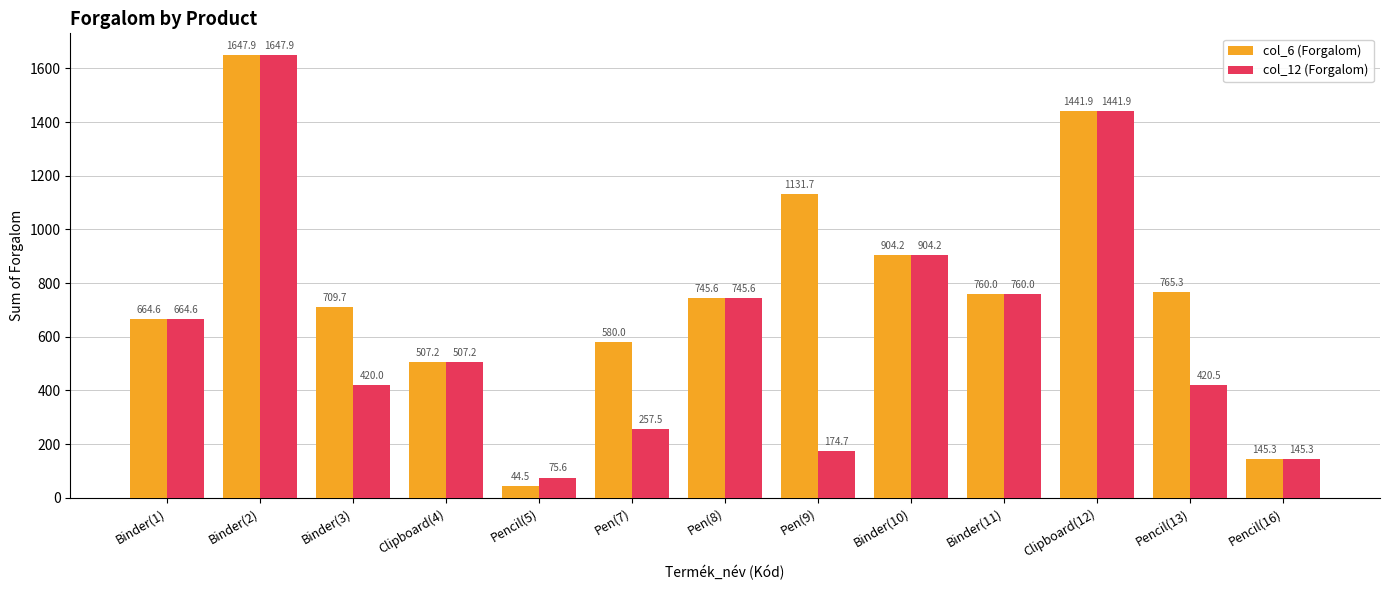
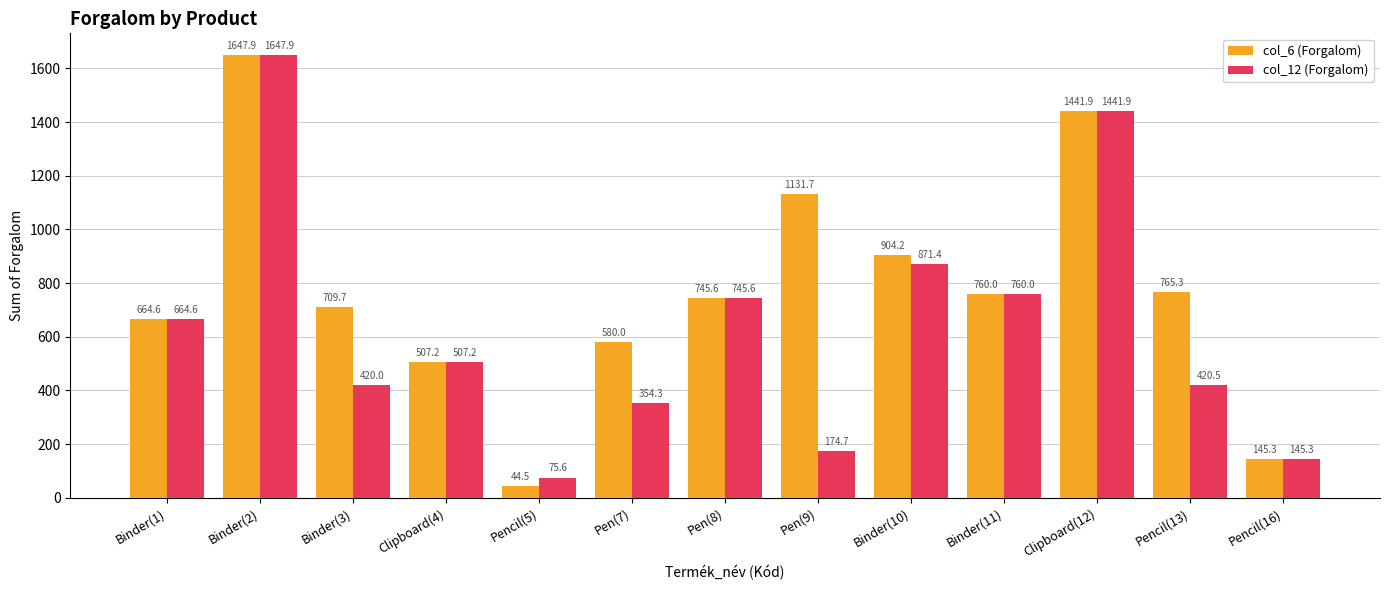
  {
    "col_6 (Forgalom)": {
      "Binder(1)": 664.6,
      "Binder(2)": 1647.9,
      "Binder(3)": 709.7,
      "Clipboard(4)": 507.2,
      "Pencil(5)": 44.5,
      "Pen(7)": 580.0,
      "Pen(8)": 745.6,
      "Pen(9)": 1131.7,
      "Binder(10)": 904.2,
      "Binder(11)": 760.0,
      "Clipboard(12)": 1441.9,
      "Pencil(13)": 765.3,
      "Pencil(16)": 145.3
    },
    "col_12 (Forgalom)": {
      "Binder(1)": 664.6,
      "Binder(2)": 1647.9,
      "Binder(3)": 420.0,
      "Clipboard(4)": 507.2,
      "Pencil(5)": 75.6,
-     "Pen(7)": 257.5,
+     "Pen(7)": 354.3,
      "Pen(8)": 745.6,
      "Pen(9)": 174.7,
-     "Binder(10)": 904.2,
+     "Binder(10)": 871.4,
      "Binder(11)": 760.0,
      "Clipboard(12)": 1441.9,
      "Pencil(13)": 420.5,
      "Pencil(16)": 145.3
    }
  }
